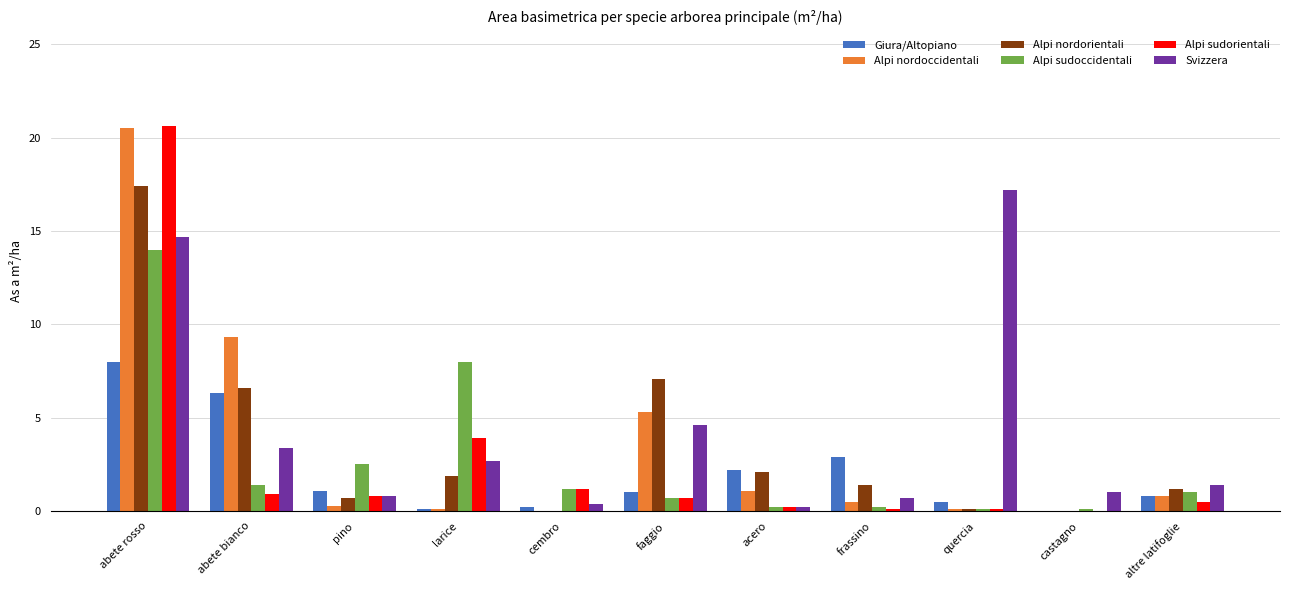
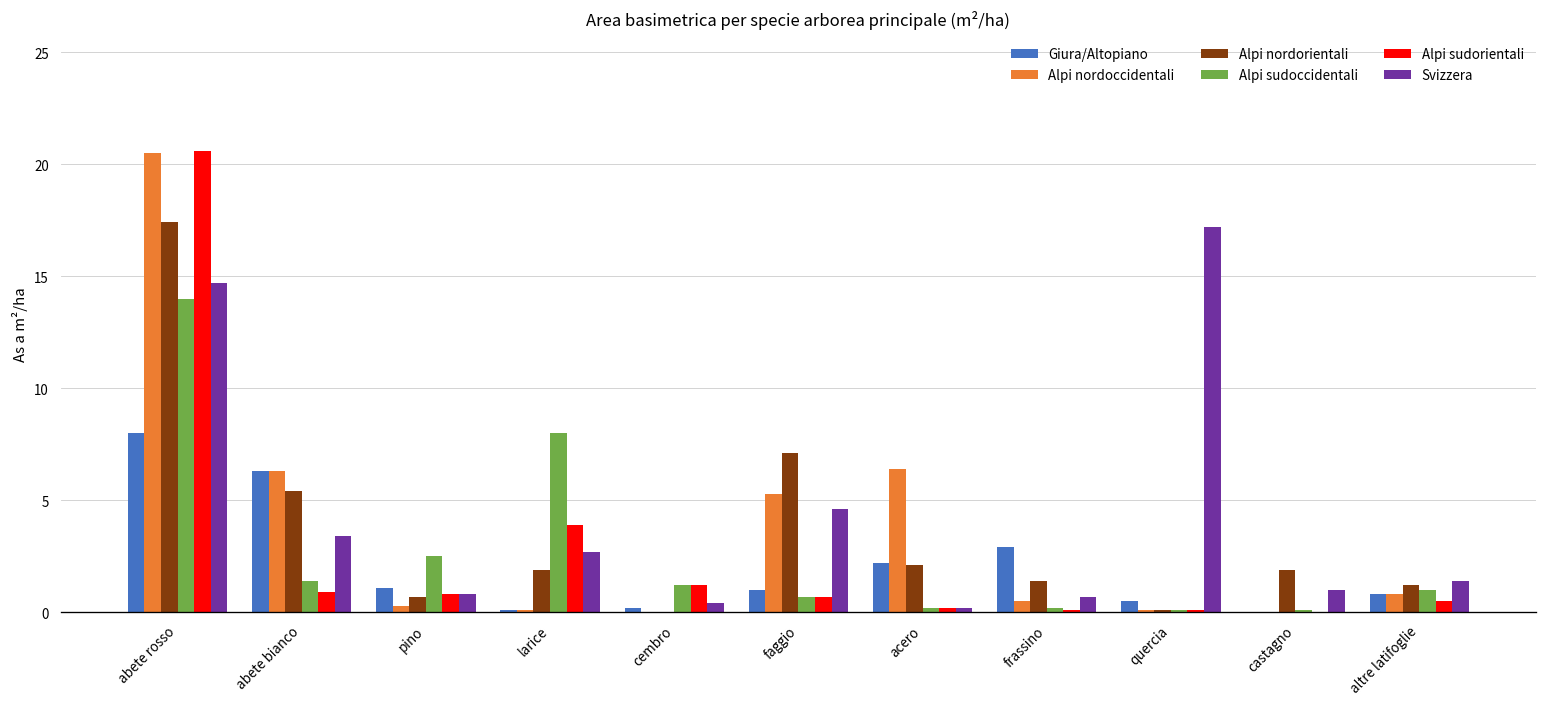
  {
    "Giura/Altopiano": {
      "abete rosso": 8.0,
      "abete bianco": 6.3,
      "pino": 1.1,
      "cembro": 0.2,
      "faggio": 1.0,
      "acero": 2.2,
      "frassino": 2.9,
      "quercia": 0.5,
      "castagno": 0.0,
      "altre latifoglie": 0.8
    },
    "Alpi nordoccidentali": {
      "abete rosso": 20.5,
-     "abete bianco": 9.3,
+     "abete bianco": 6.3,
      "pino": 0.3,
      "cembro": 0.0,
      "faggio": 5.3,
-     "acero": 1.1,
+     "acero": 6.4,
      "frassino": 0.5,
      "castagno": 0.0,
      "altre latifoglie": 0.8
    },
    "Alpi nordorientali": {
      "abete rosso": 17.4,
-     "abete bianco": 6.6,
+     "abete bianco": 5.4,
      "pino": 0.7,
      "larice": 1.9,
      "cembro": 0.0,
      "faggio": 7.1,
      "acero": 2.1,
      "frassino": 1.4,
-     "castagno": 0.0,
+     "castagno": 1.9,
      "altre latifoglie": 1.2
    },
    "Alpi sudoccidentali": {
      "abete rosso": 14.0,
      "abete bianco": 1.4,
      "pino": 2.5,
      "larice": 8.0,
      "cembro": 1.2,
      "faggio": 0.7,
      "acero": 0.2,
      "frassino": 0.2,
      "altre latifoglie": 1.0
    },
    "Alpi sudorientali": {
      "abete rosso": 20.6,
      "abete bianco": 0.9,
      "pino": 0.8,
      "larice": 3.9,
      "cembro": 1.2,
      "faggio": 0.7,
      "acero": 0.2,
      "castagno": 0.0,
      "altre latifoglie": 0.5
    },
    "Svizzera": {
      "abete rosso": 14.7,
      "abete bianco": 3.4,
      "pino": 0.8,
      "larice": 2.7,
      "cembro": 0.4,
      "faggio": 4.6,
      "acero": 0.2,
      "frassino": 0.7,
      "quercia": 17.2,
      "castagno": 1.0,
      "altre latifoglie": 1.4
    }
  }
